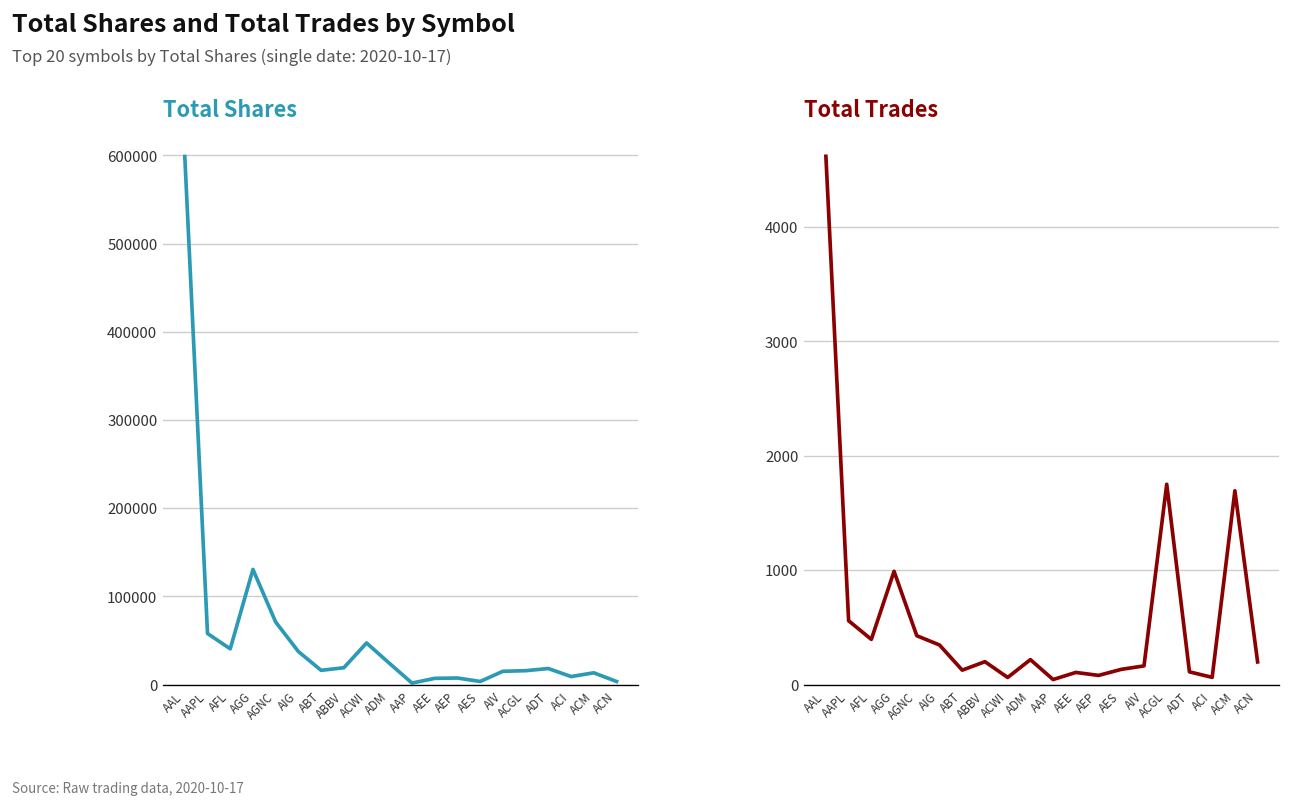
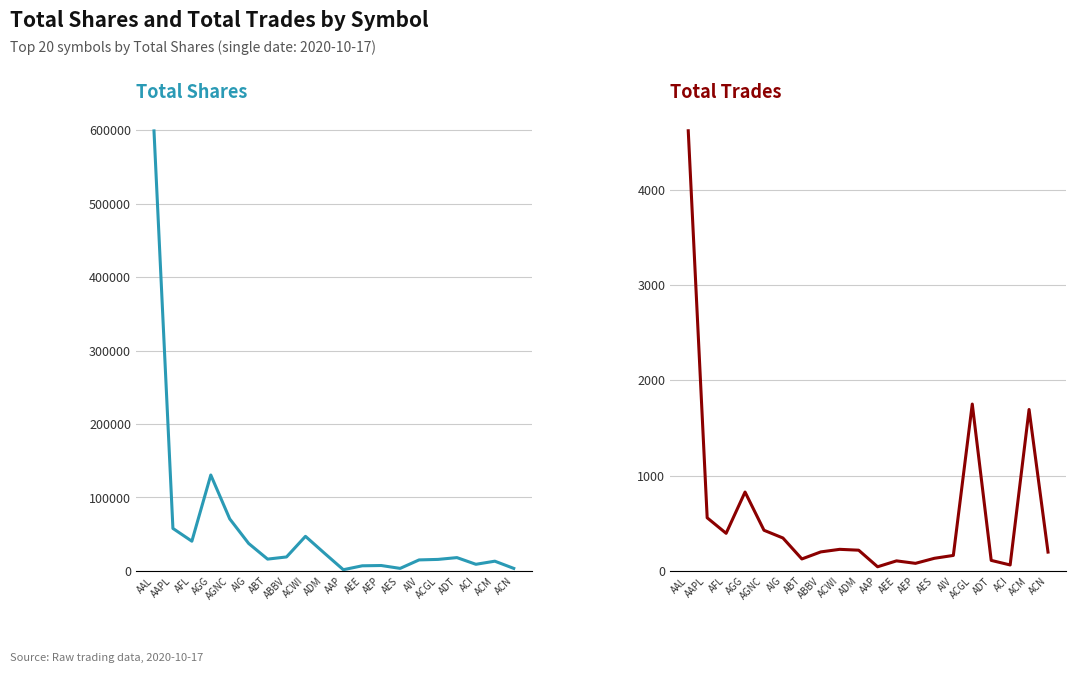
  {
    "Total Shares": {
      "AAL": 600000,
      "AAPL": 60000,
      "AFL": 40000,
      "AGG": 130000,
      "AGNC": 70000,
      "AIG": 40000,
      "ABT": 20000,
      "ABBV": 20000,
      "ACWI": 50000,
      "ADM": 20000,
      "AAP": 0,
      "AEE": 10000,
      "AEP": 10000,
      "AES": 0,
      "AIV": 20000,
      "ACGL": 20000,
      "ADT": 20000,
      "ACI": 10000,
      "ACM": 10000,
      "ACN": 0
    },
    "Total Trades": {
      "AAL": 4600,
      "AAPL": 600,
      "AFL": 400,
-     "AGG": 1000,
+     "AGG": 800,
      "AGNC": 400,
      "AIG": 300,
      "ABT": 100,
      "ABBV": 200,
-     "ACWI": 100,
+     "ACWI": 200,
      "ADM": 200,
      "AAP": 0,
      "AEE": 100,
      "AEP": 100,
      "AES": 100,
      "AIV": 200,
      "ACGL": 1800,
      "ADT": 100,
      "ACI": 100,
      "ACM": 1700,
      "ACN": 200
    }
  }
